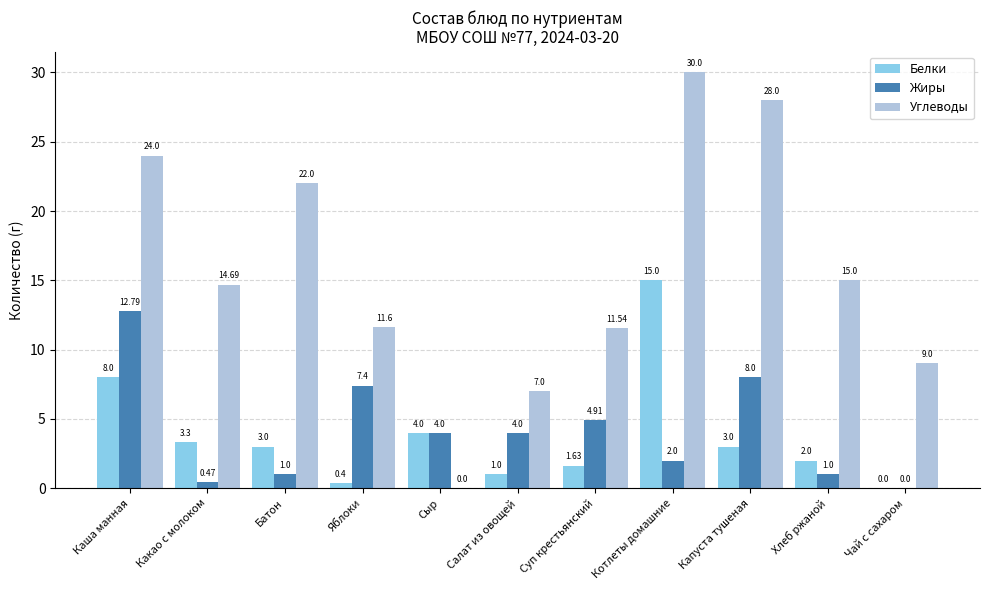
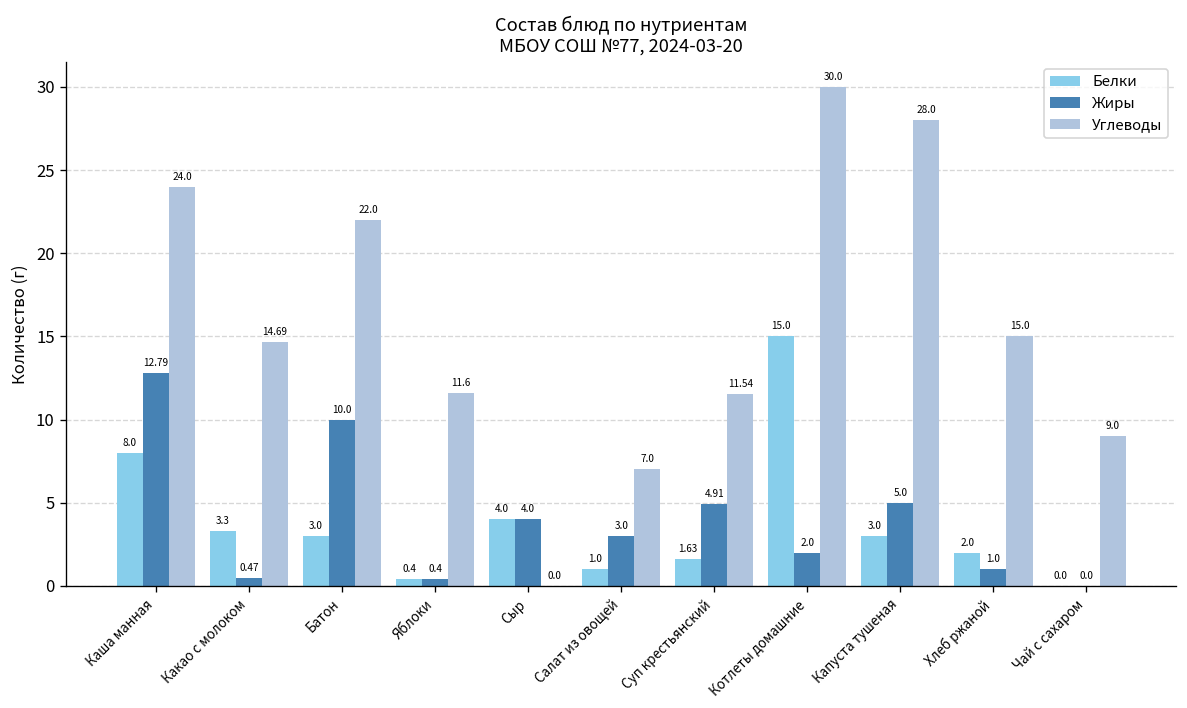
  {
    "Жиры": {
      "Каша манная": 12.79,
      "Какао с молоком": 0.47,
-     "Батон": 1.0,
-     "Яблоки": 7.4,
+     "Батон": 10.0,
+     "Яблоки": 0.4,
      "Сыр": 4.0,
-     "Салат из овощей": 4.0,
+     "Салат из овощей": 3.0,
      "Суп крестьянский": 4.91,
      "Котлеты домашние": 2.0,
-     "Капуста тушеная": 8.0,
+     "Капуста тушеная": 5.0,
      "Хлеб ржаной": 1.0,
      "Чай с сахаром": 0.0
    }
  }
